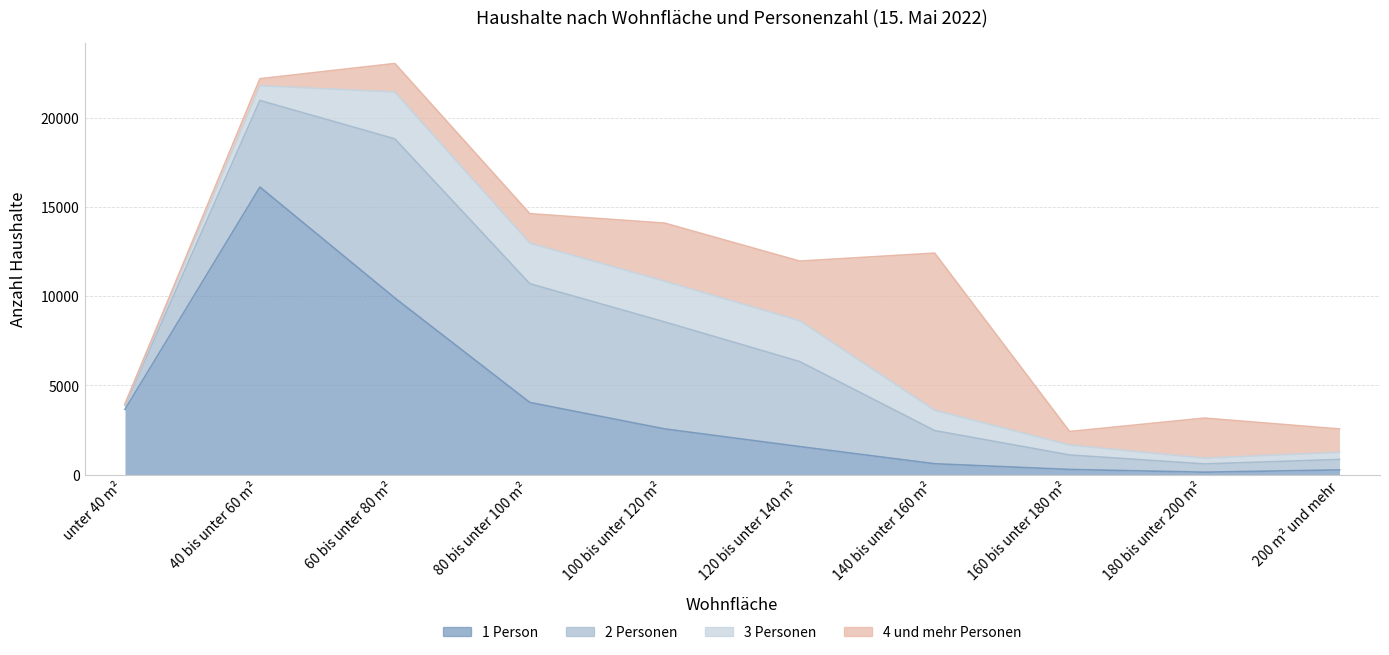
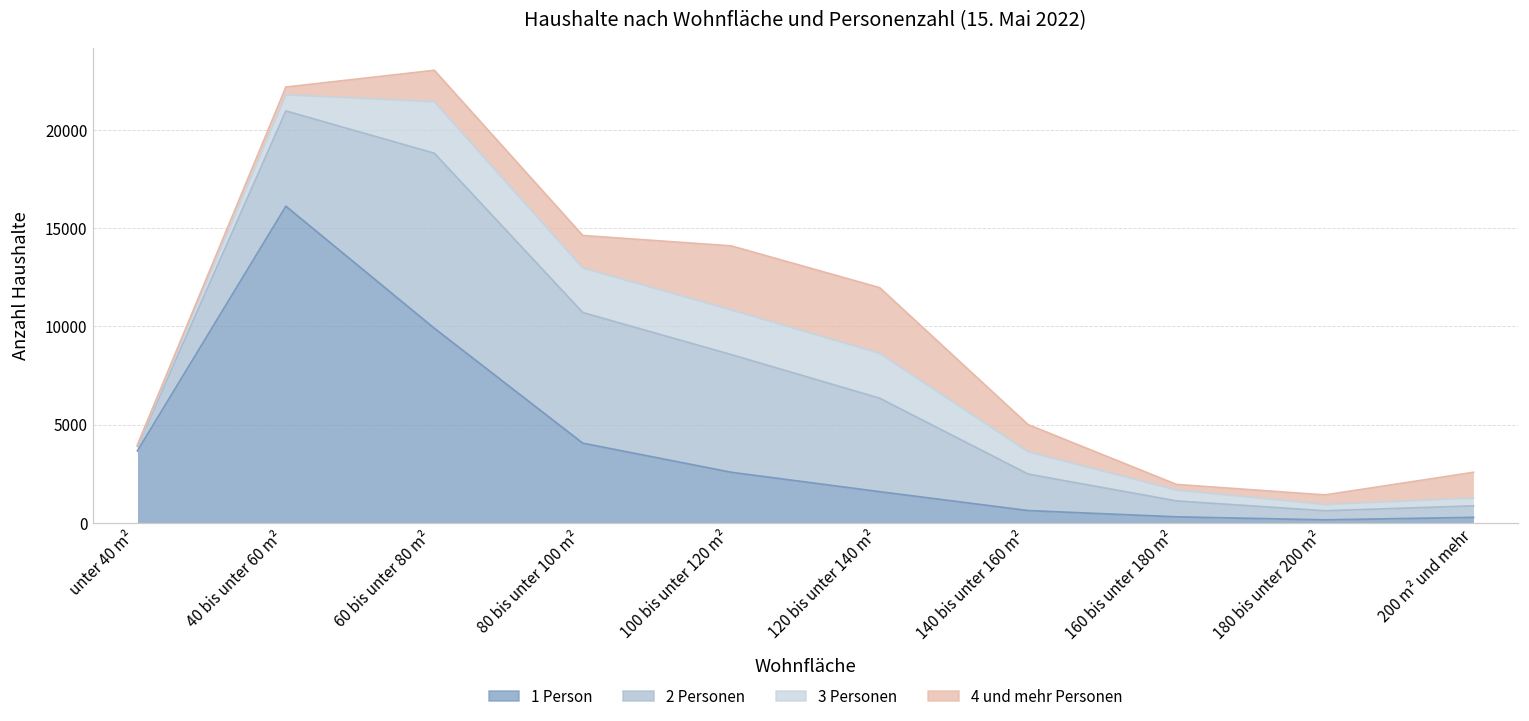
  {
    "4 und mehr Personen": {
      "40 bis unter 60 m²": 400,
      "60 bis unter 80 m²": 1600,
      "80 bis unter 100 m²": 1600,
      "100 bis unter 120 m²": 3300,
      "120 bis unter 140 m²": 3300,
-     "140 bis unter 160 m²": 8800,
-     "160 bis unter 180 m²": 800,
-     "180 bis unter 200 m²": 2200,
+     "140 bis unter 160 m²": 1400,
+     "160 bis unter 180 m²": 300,
+     "180 bis unter 200 m²": 500,
      "200 m² und mehr": 1300
    }
  }
